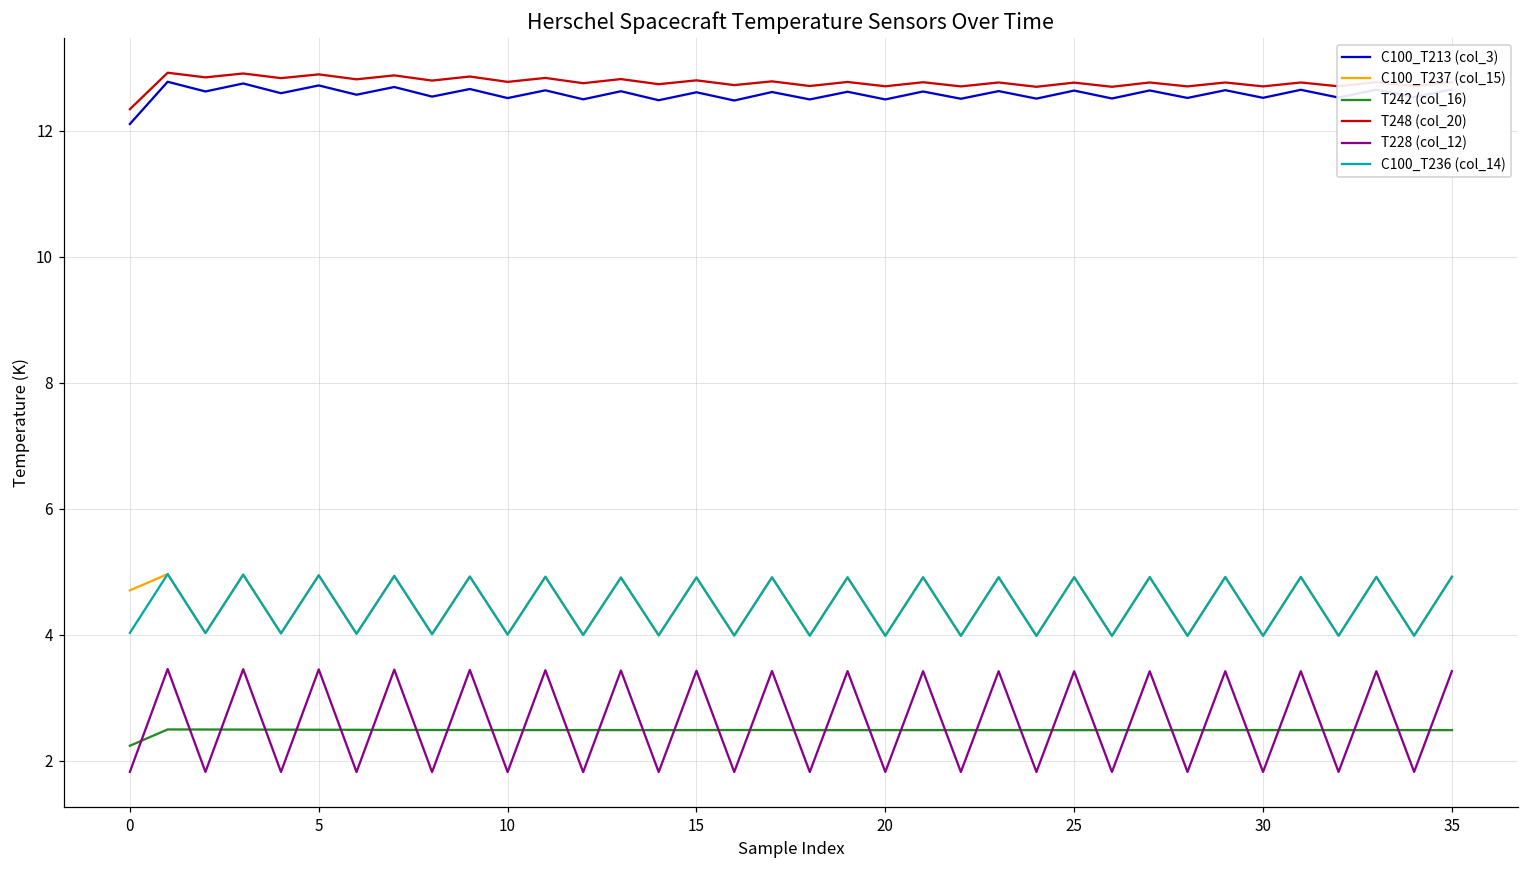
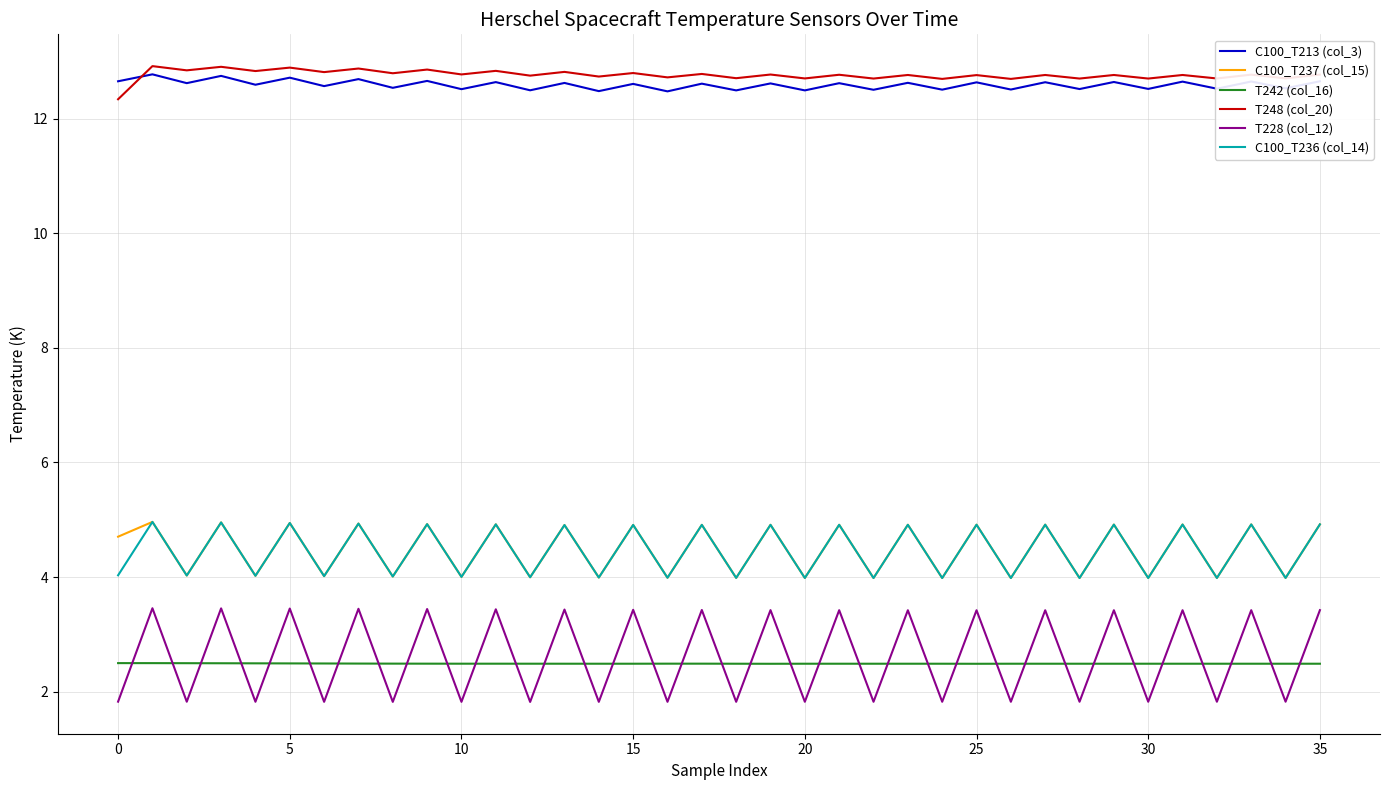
  {
    "C100_T213 (col_3)": {
-     "0": 12.1
+     "0": 12.7
    },
    "C100_T237 (col_15)": {
      "0": 4.7
    },
    "T242 (col_16)": {
-     "0": 2.2
+     "0": 2.5
    },
    "T248 (col_20)": {
      "0": 12.3
    },
    "T228 (col_12)": {
      "0": 1.8
    },
    "C100_T236 (col_14)": {
      "0": 4.0
    }
  }
